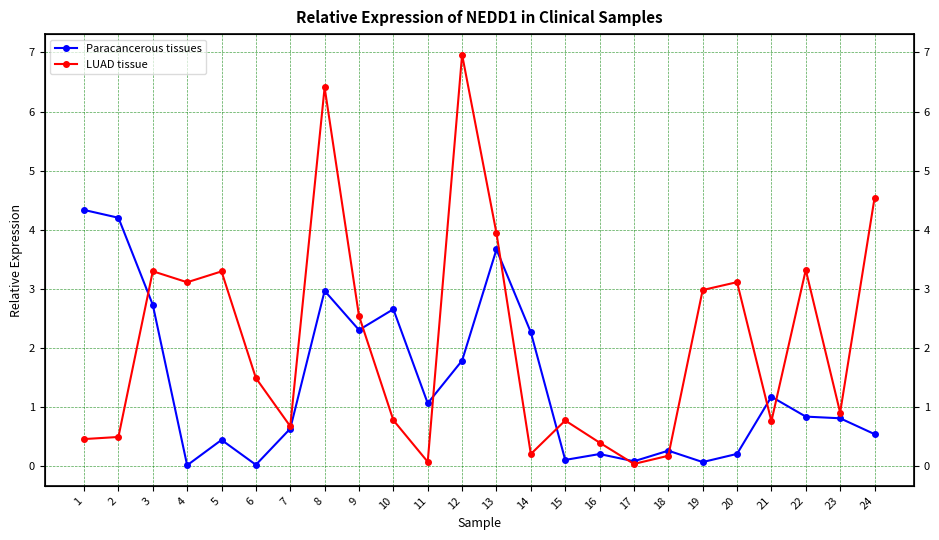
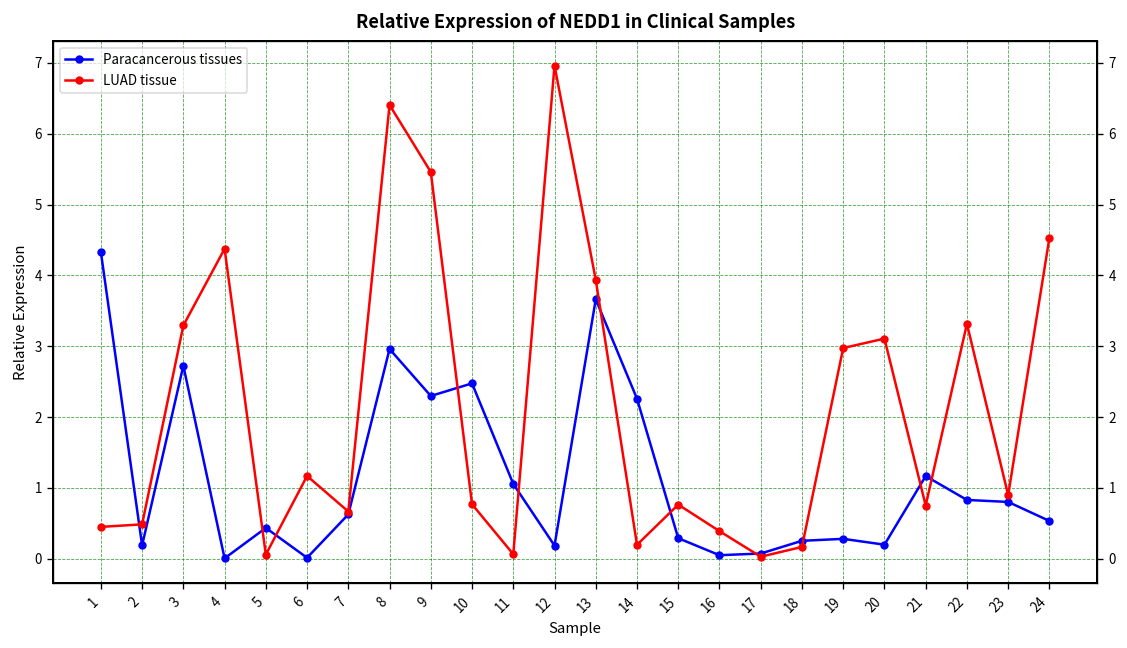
  {
    "Paracancerous tissues": {
      "1": 4.3,
-     "2": 4.2,
+     "2": 0.2,
      "3": 2.7,
      "4": 0.0,
      "5": 0.4,
      "6": 0.0,
      "8": 3.0,
      "9": 2.3,
-     "10": 2.7,
+     "10": 2.5,
      "11": 1.1,
-     "12": 1.8,
+     "12": 0.2,
      "13": 3.7,
      "14": 2.3,
-     "15": 0.1,
-     "16": 0.2,
+     "15": 0.3,
+     "16": 0.1,
      "17": 0.1,
      "18": 0.3,
-     "19": 0.1,
+     "19": 0.3,
      "20": 0.2,
      "21": 1.2,
      "22": 0.8,
      "23": 0.8,
      "24": 0.5
    },
    "LUAD tissue": {
      "1": 0.5,
      "2": 0.5,
      "3": 3.3,
-     "4": 3.1,
-     "5": 3.3,
-     "6": 1.5,
+     "4": 4.4,
+     "5": 0.1,
+     "6": 1.2,
      "8": 6.4,
-     "9": 2.5,
+     "9": 5.5,
      "10": 0.8,
      "11": 0.1,
      "12": 7.0,
      "13": 3.9,
      "14": 0.2,
      "15": 0.8,
      "16": 0.4,
      "17": 0.0,
      "18": 0.2,
      "19": 3.0,
      "20": 3.1,
      "21": 0.8,
      "22": 3.3,
      "23": 0.9,
      "24": 4.5
    }
  }
